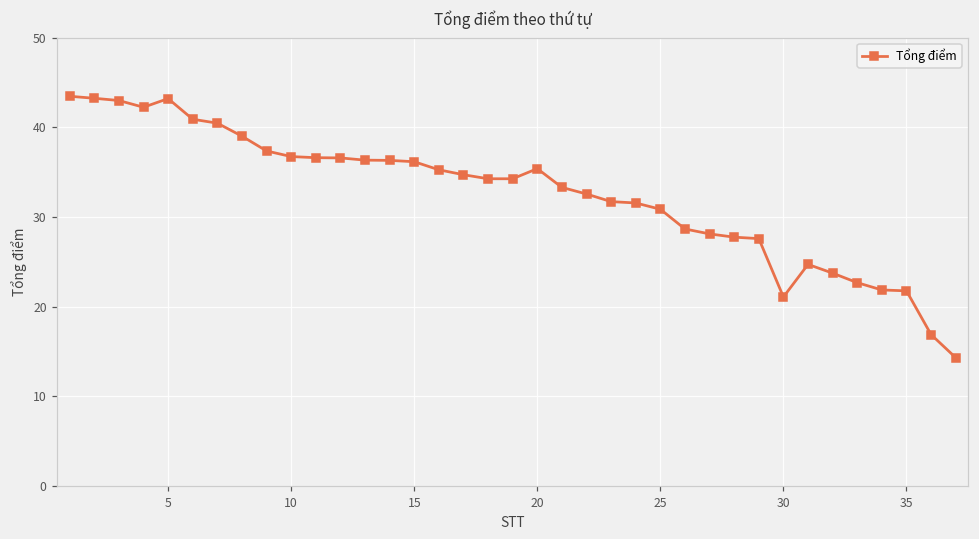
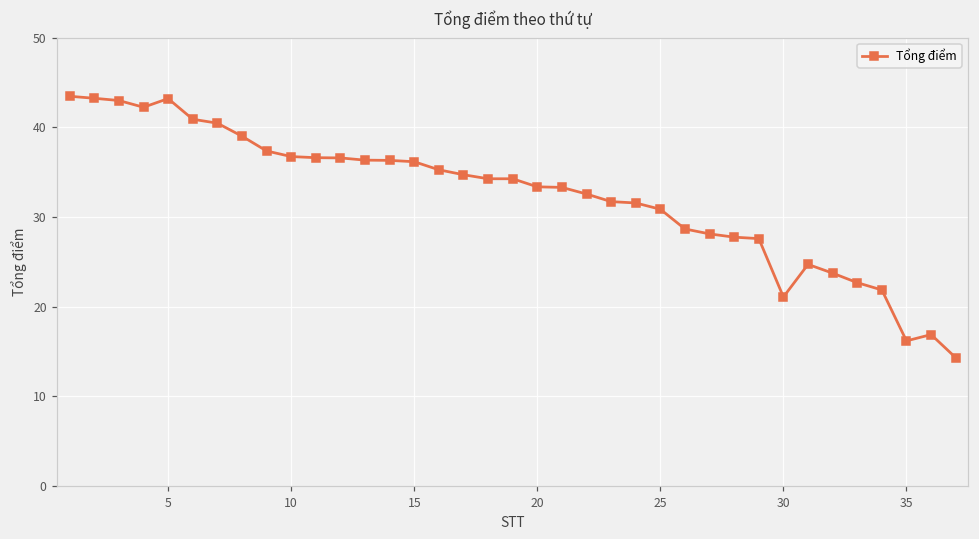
  {
    "5": 43,
    "10": 37,
    "15": 36,
-   "20": 35,
+   "20": 33,
    "25": 31,
    "30": 21,
-   "35": 22
+   "35": 16
  }
